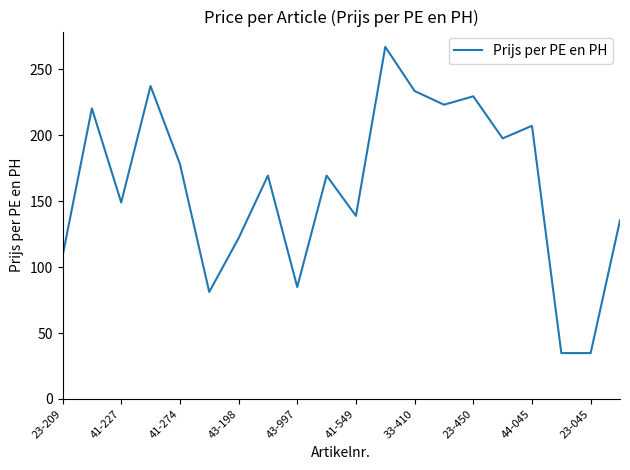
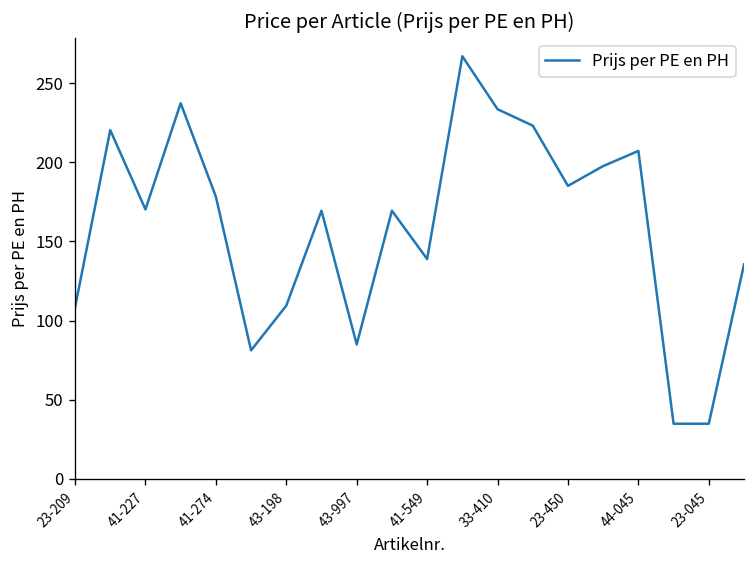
  {
    "23-209": 108,
-   "41-227": 149,
+   "41-227": 170,
    "41-274": 178,
-   "43-198": 122,
+   "43-198": 109,
    "43-997": 85,
    "41-549": 139,
    "33-410": 234,
-   "23-450": 230,
+   "23-450": 185,
    "44-045": 207,
    "23-045": 35
  }
